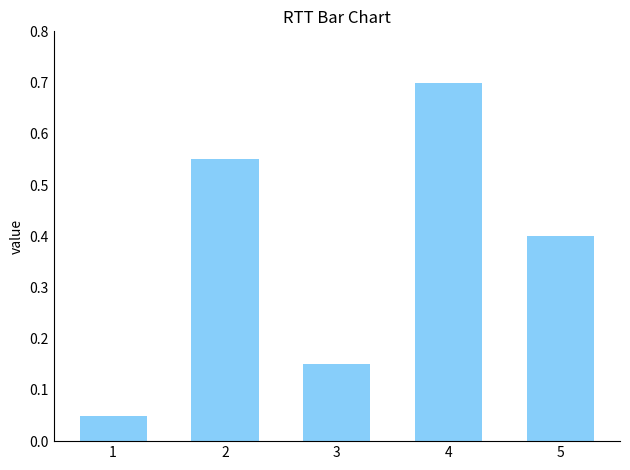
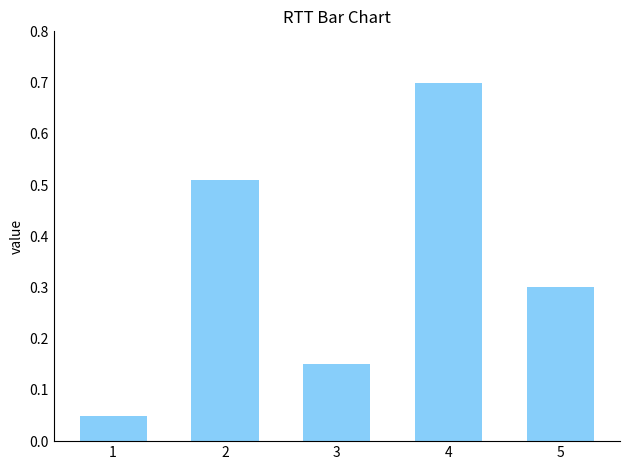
  {
    "1": 0.05,
-   "2": 0.55,
+   "2": 0.51,
    "3": 0.15,
    "4": 0.70,
-   "5": 0.4
+   "5": 0.3
  }
